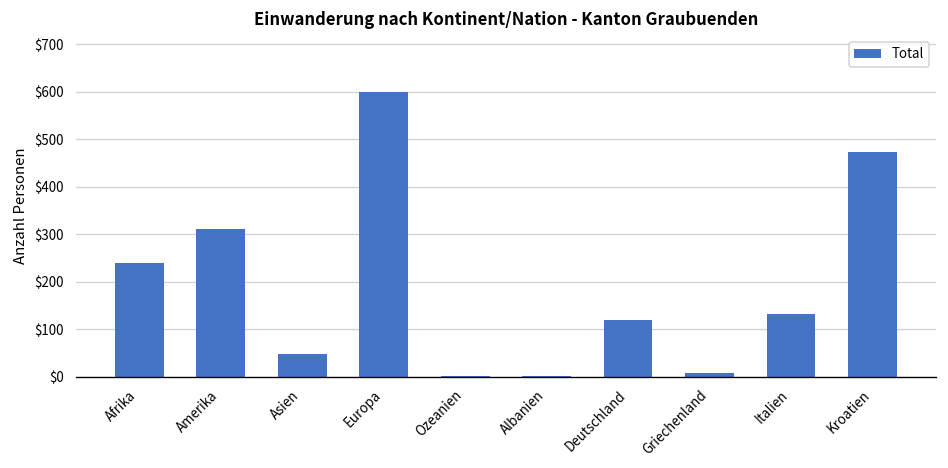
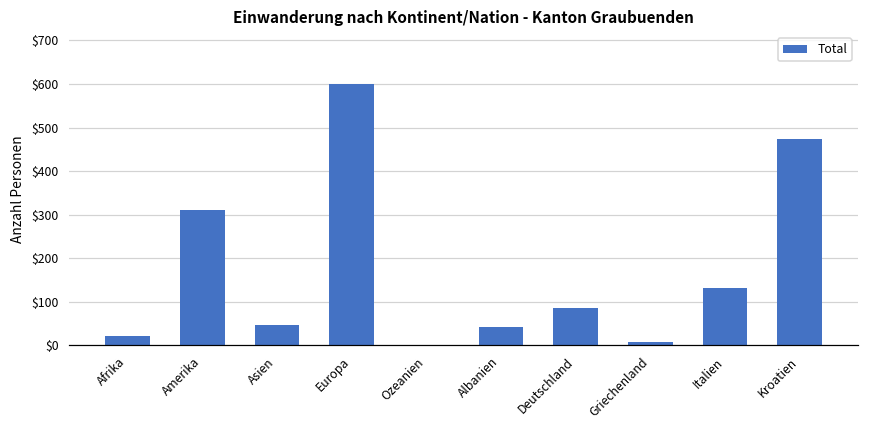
  {
-   "Afrika": "$240",
+   "Afrika": "$20",
    "Amerika": "$310",
    "Asien": "$50",
    "Europa": "$600",
-   "Albanien": "$0",
-   "Deutschland": "$120",
+   "Albanien": "$40",
+   "Deutschland": "$90",
    "Griechenland": "$10",
    "Italien": "$130",
    "Kroatien": "$470"
  }
